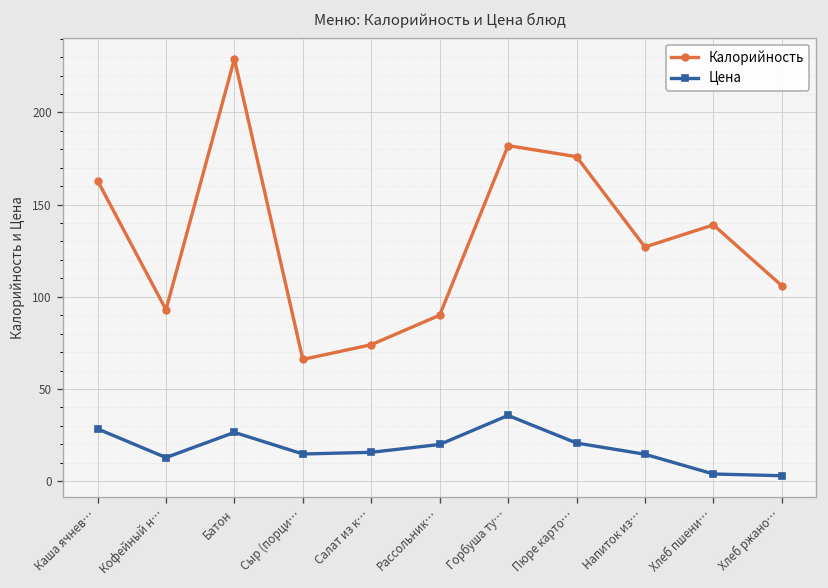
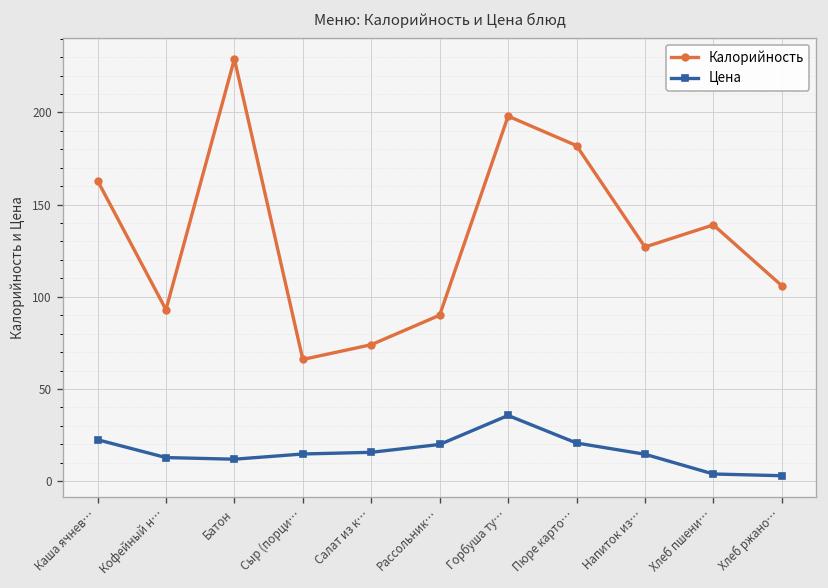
  {
    "Калорийность": {
      "Каша ячнев…": 163,
      "Кофейный н…": 93,
      "Батон": 229,
      "Сыр (порци…": 66,
      "Салат из к…": 74,
      "Рассольник…": 90,
-     "Горбуша ту…": 182,
-     "Пюре карто…": 176,
+     "Горбуша ту…": 198,
+     "Пюре карто…": 182,
      "Напиток из…": 127,
      "Хлеб пшени…": 139,
      "Хлеб ржано…": 106
    },
    "Цена": {
-     "Каша ячнев…": 28,
+     "Каша ячнев…": 22,
      "Кофейный н…": 13,
-     "Батон": 26,
+     "Батон": 12,
      "Сыр (порци…": 15,
      "Салат из к…": 16,
      "Рассольник…": 20,
      "Горбуша ту…": 36,
      "Пюре карто…": 21,
      "Напиток из…": 15,
      "Хлеб пшени…": 4,
      "Хлеб ржано…": 3
    }
  }
